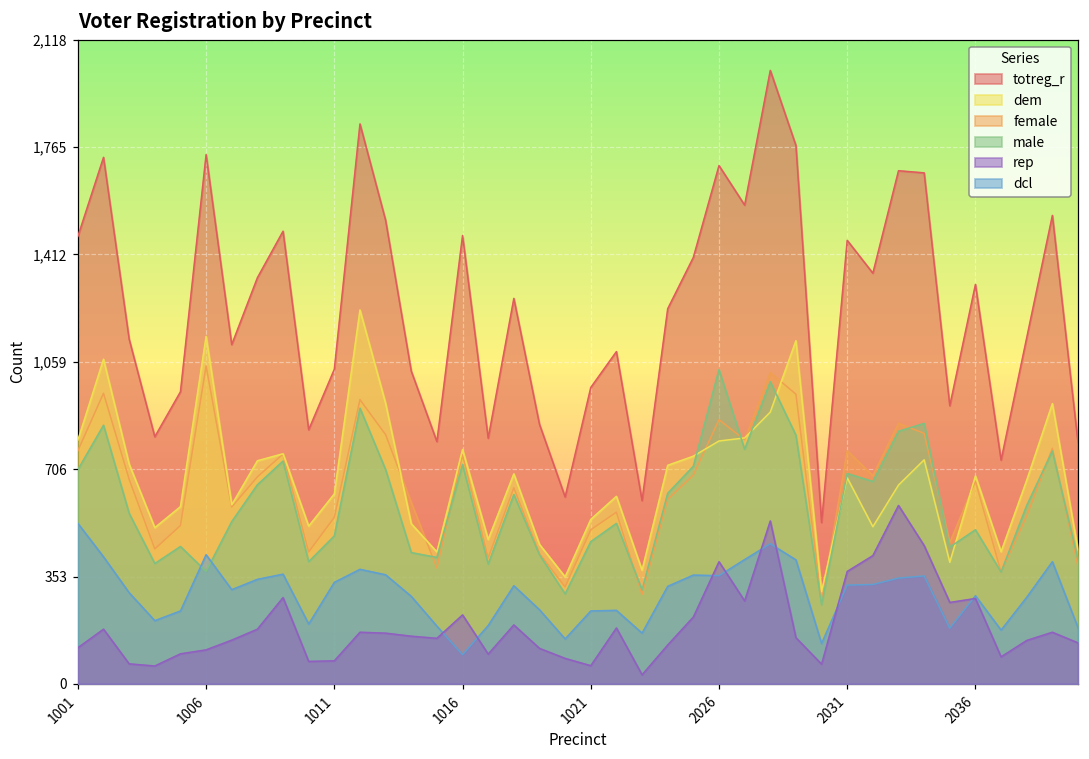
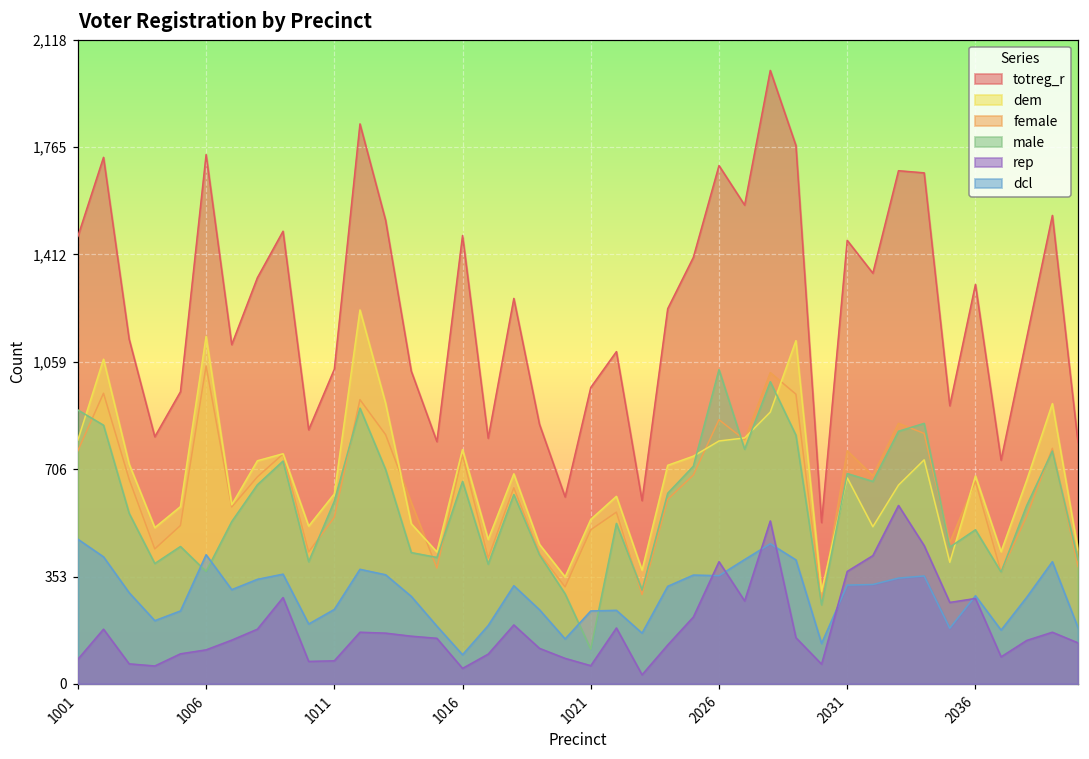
  {
    "male": {
-     "1001": "710",
+     "1001": "900",
      "1006": "370",
-     "1011": "490",
-     "1016": "720",
-     "1021": "470",
+     "1011": "600",
+     "1016": "670",
+     "1021": "110",
      "2026": "1,030",
      "2031": "690",
      "2036": "510"
    },
    "rep": {
-     "1001": "120",
+     "1001": "80",
      "1006": "110",
      "1011": "80",
-     "1016": "230",
+     "1016": "50",
      "1021": "60",
      "2026": "400",
      "2031": "370"
    },
    "dcl": {
-     "1001": "530",
+     "1001": "480",
      "1006": "430",
-     "1011": "330",
+     "1011": "250",
      "1016": "100",
      "1021": "240",
      "2026": "360",
      "2031": "330"
    }
  }
